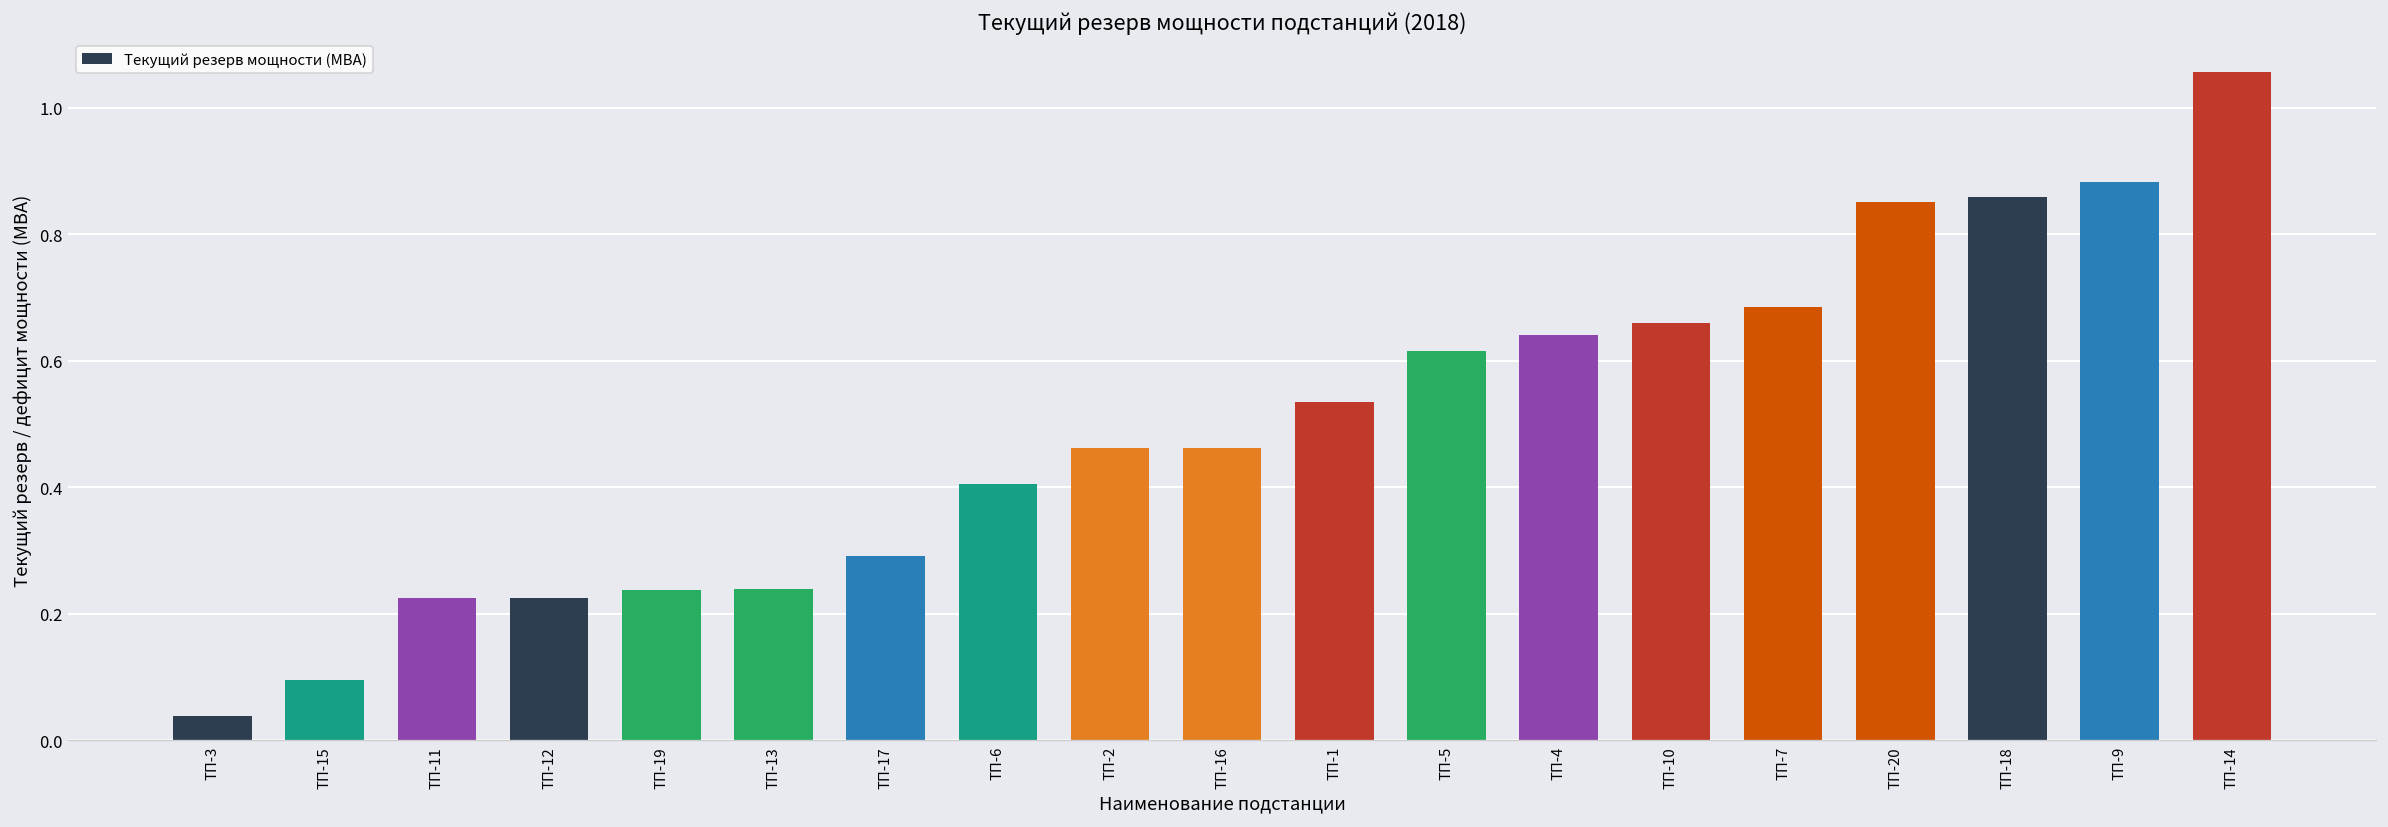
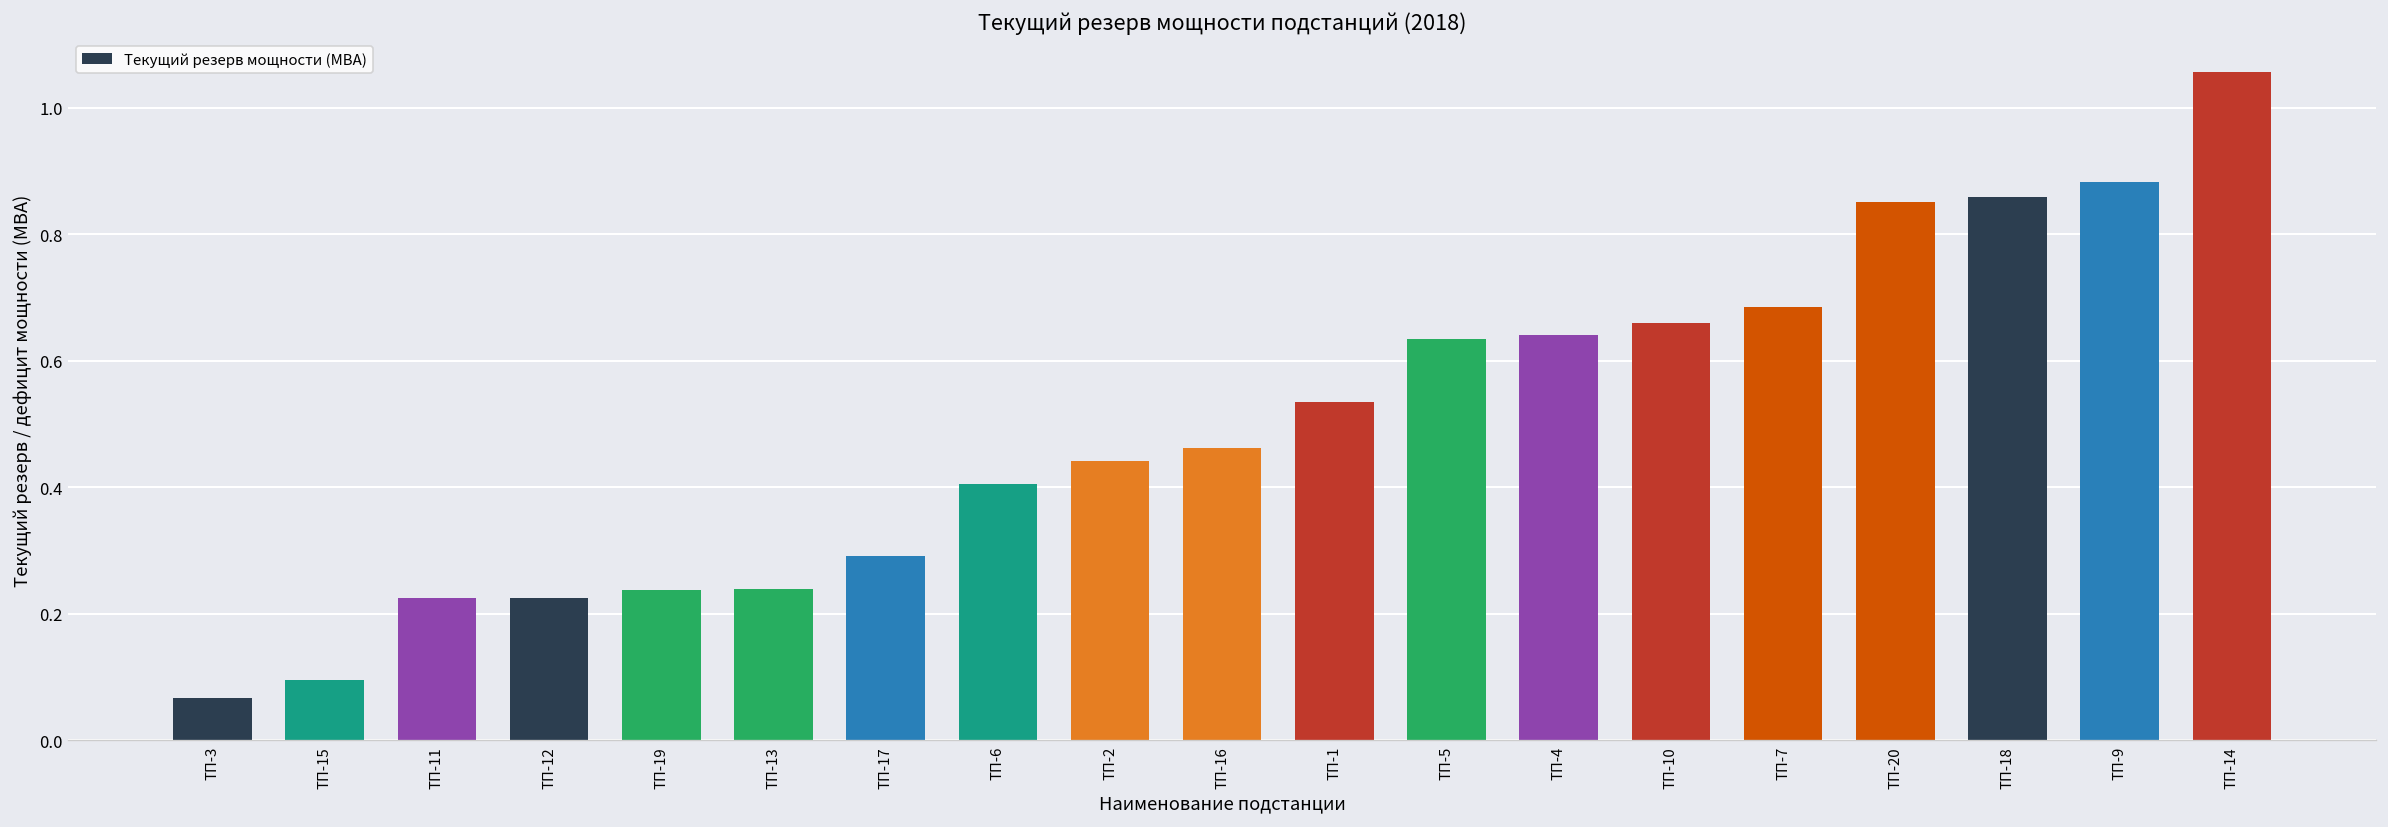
  {
-   "ТП-3": 0.04,
+   "ТП-3": 0.07,
    "ТП-15": 0.10,
    "ТП-11": 0.22,
    "ТП-12": 0.23,
    "ТП-19": 0.24,
    "ТП-13": 0.24,
    "ТП-17": 0.29,
    "ТП-6": 0.40,
-   "ТП-2": 0.46,
+   "ТП-2": 0.44,
    "ТП-16": 0.46,
    "ТП-1": 0.53,
-   "ТП-5": 0.61,
+   "ТП-5": 0.63,
    "ТП-4": 0.64,
    "ТП-10": 0.66,
    "ТП-7": 0.68,
    "ТП-20": 0.85,
    "ТП-18": 0.86,
    "ТП-9": 0.88,
    "ТП-14": 1.06
  }
